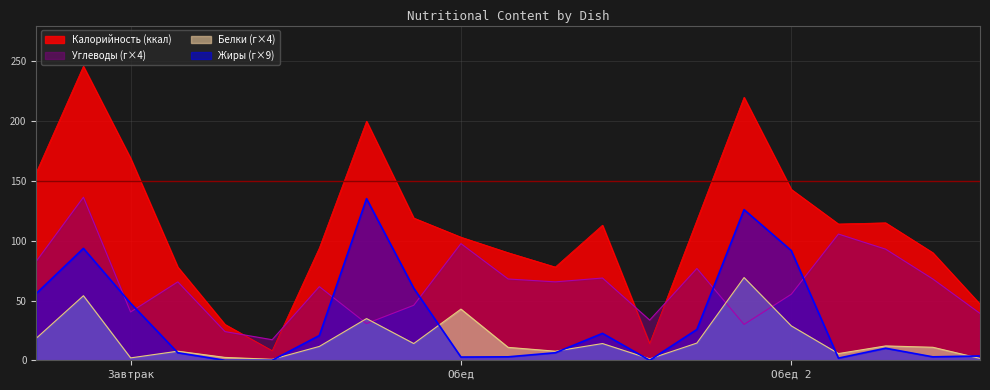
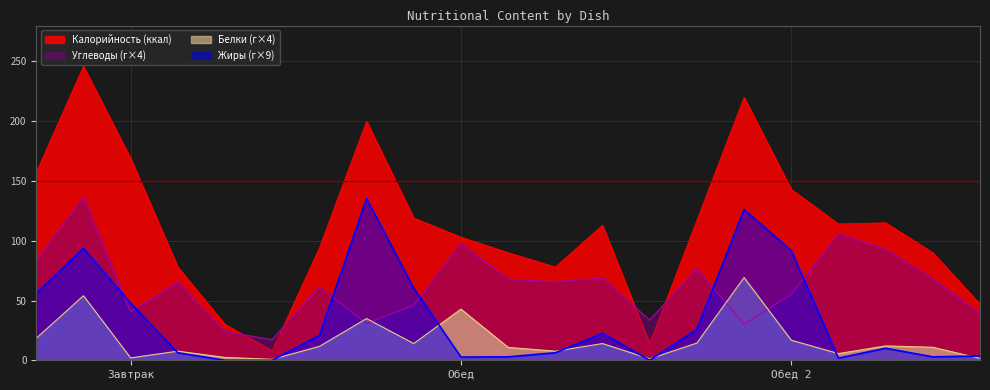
  {
    "Калорийность (ккал)": {
      "Завтрак": 169,
      "Обед": 103,
      "Обед 2": 143
    },
    "Углеводы (г×4)": {
      "Завтрак": 40,
      "Обед": 98,
      "Обед 2": 55
    },
    "Белки (г×4)": {
      "Завтрак": 2,
      "Обед": 43,
-     "Обед 2": 29
+     "Обед 2": 17
    },
    "Жиры (г×9)": {
      "Завтрак": 48,
      "Обед": 3,
      "Обед 2": 92
    }
  }
